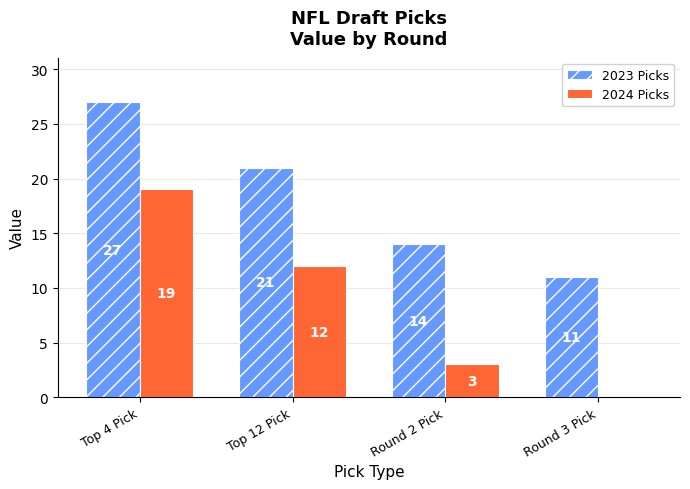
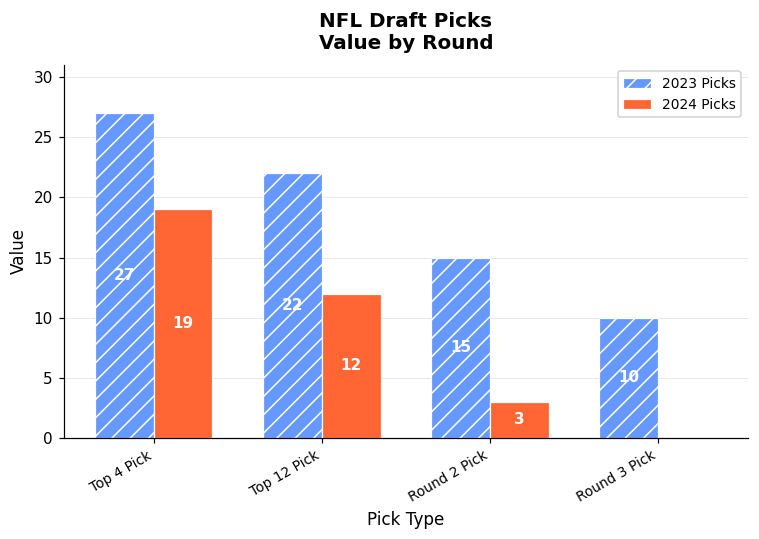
  {
    "2023 Picks": {
      "Top 4 Pick": 27,
-     "Top 12 Pick": 21,
-     "Round 2 Pick": 14,
-     "Round 3 Pick": 11
+     "Top 12 Pick": 22,
+     "Round 2 Pick": 15,
+     "Round 3 Pick": 10
    },
    "2024 Picks": {
      "Top 4 Pick": 19,
      "Top 12 Pick": 12,
      "Round 2 Pick": 3
    }
  }
